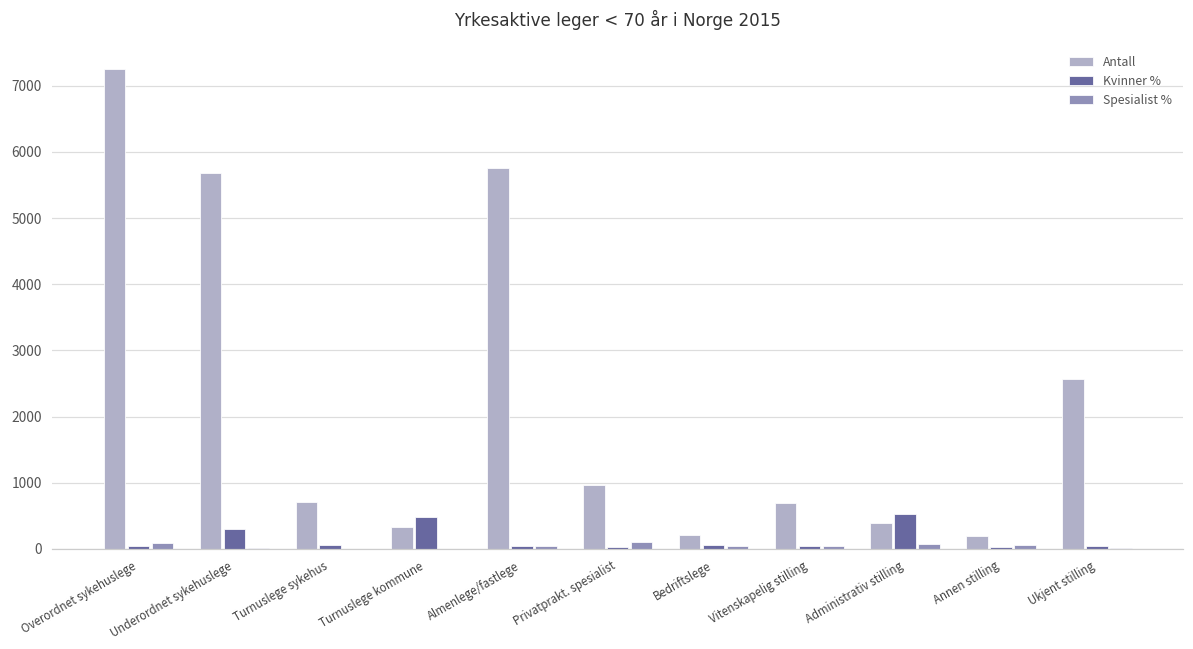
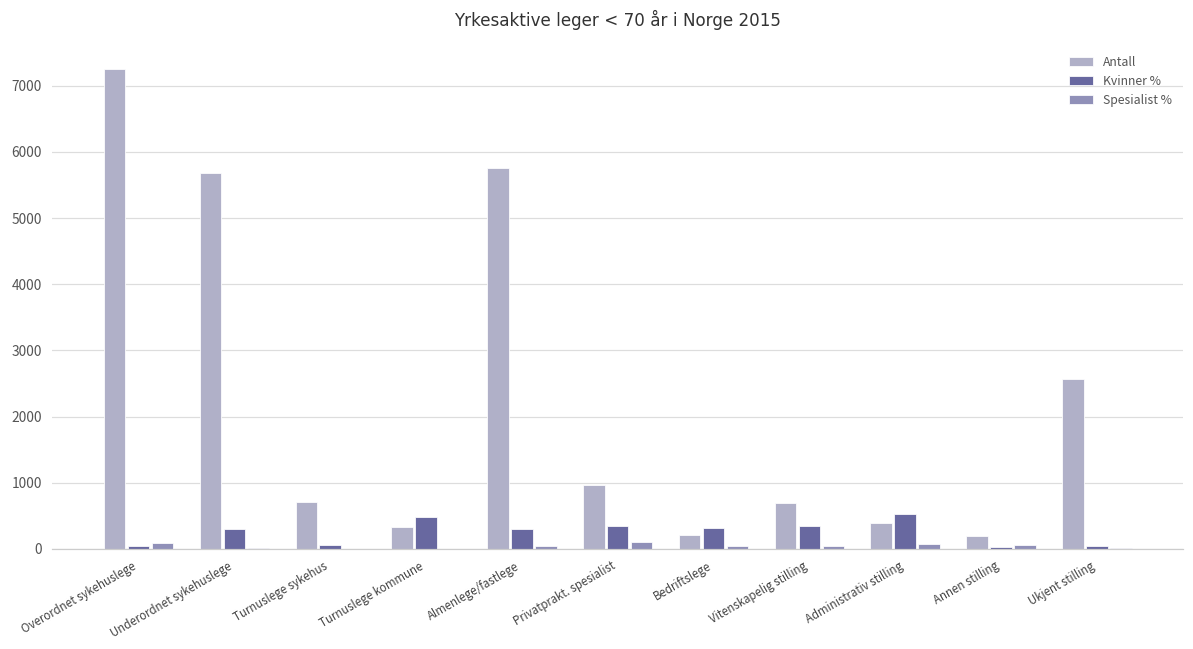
  {
    "Kvinner %": {
      "Underordnet sykehuslege": 300,
      "Turnuslege sykehus": 100,
      "Turnuslege kommune": 500,
-     "Almenlege/fastlege": 0,
-     "Privatprakt. spesialist": 0,
-     "Bedriftslege": 100,
-     "Vitenskapelig stilling": 0,
+     "Almenlege/fastlege": 300,
+     "Privatprakt. spesialist": 400,
+     "Bedriftslege": 300,
+     "Vitenskapelig stilling": 400,
      "Administrativ stilling": 500,
      "Ukjent stilling": 100
    }
  }
